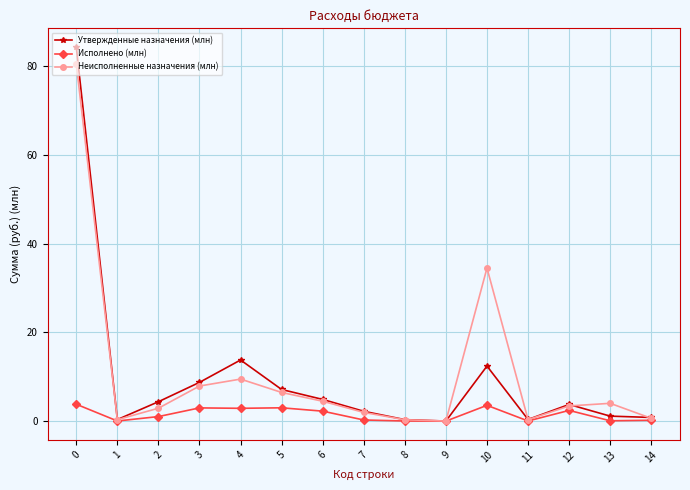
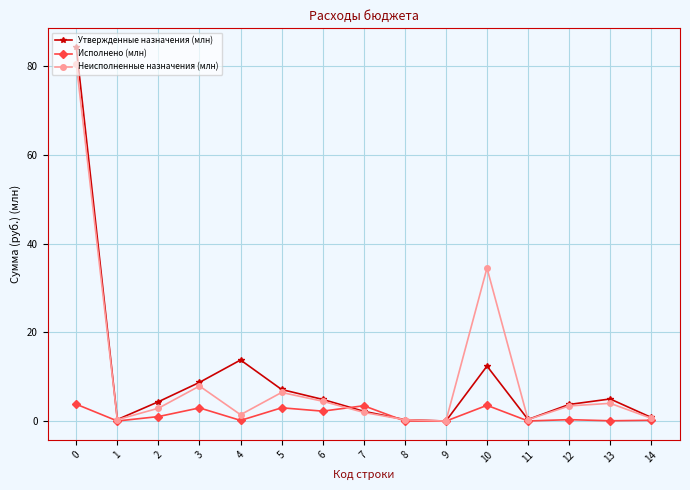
  {
    "Утвержденные назначения (млн)": {
      "2": 4,
      "3": 9,
      "4": 14,
      "5": 7,
      "10": 12,
-     "13": 1
+     "13": 5
    },
    "Исполнено (млн)": {
      "0": 4,
      "2": 1,
      "3": 3,
-     "4": 3,
+     "4": 0,
      "5": 3,
      "6": 2,
-     "7": 0,
+     "7": 3,
      "10": 4,
-     "12": 2,
+     "12": 0,
      "13": 0
    },
    "Неисполненные назначения (млн)": {
      "2": 3,
      "3": 8,
-     "4": 9,
+     "4": 1,
      "5": 6,
      "10": 35,
      "13": 4
    }
  }
